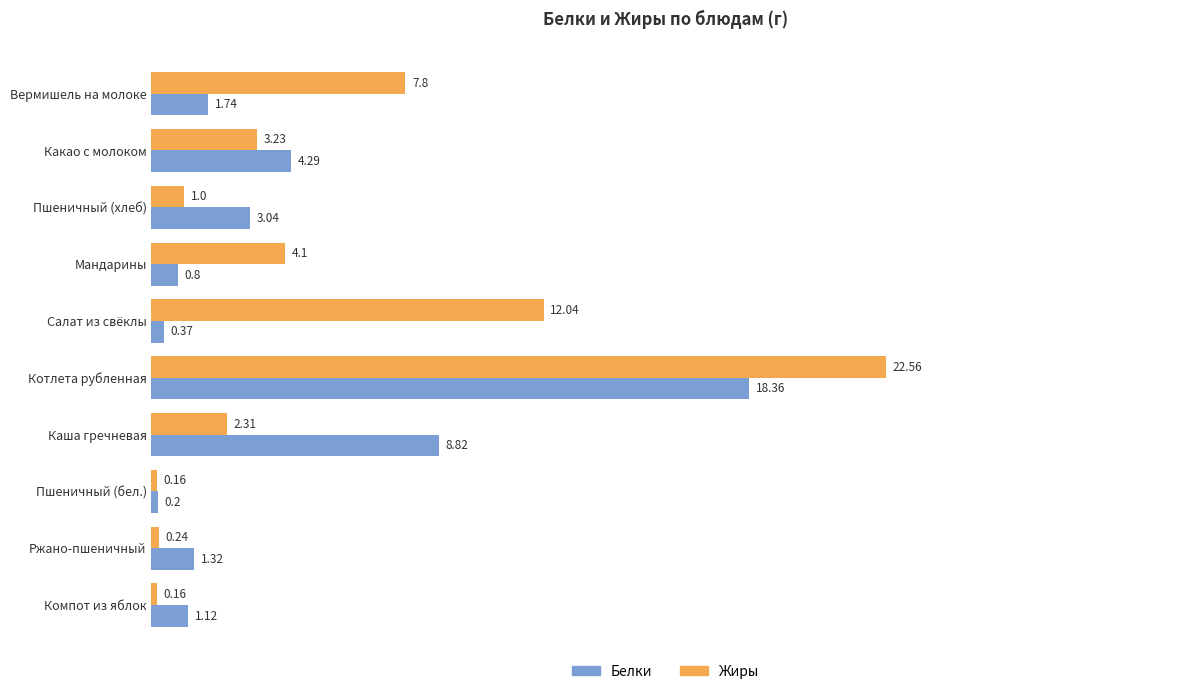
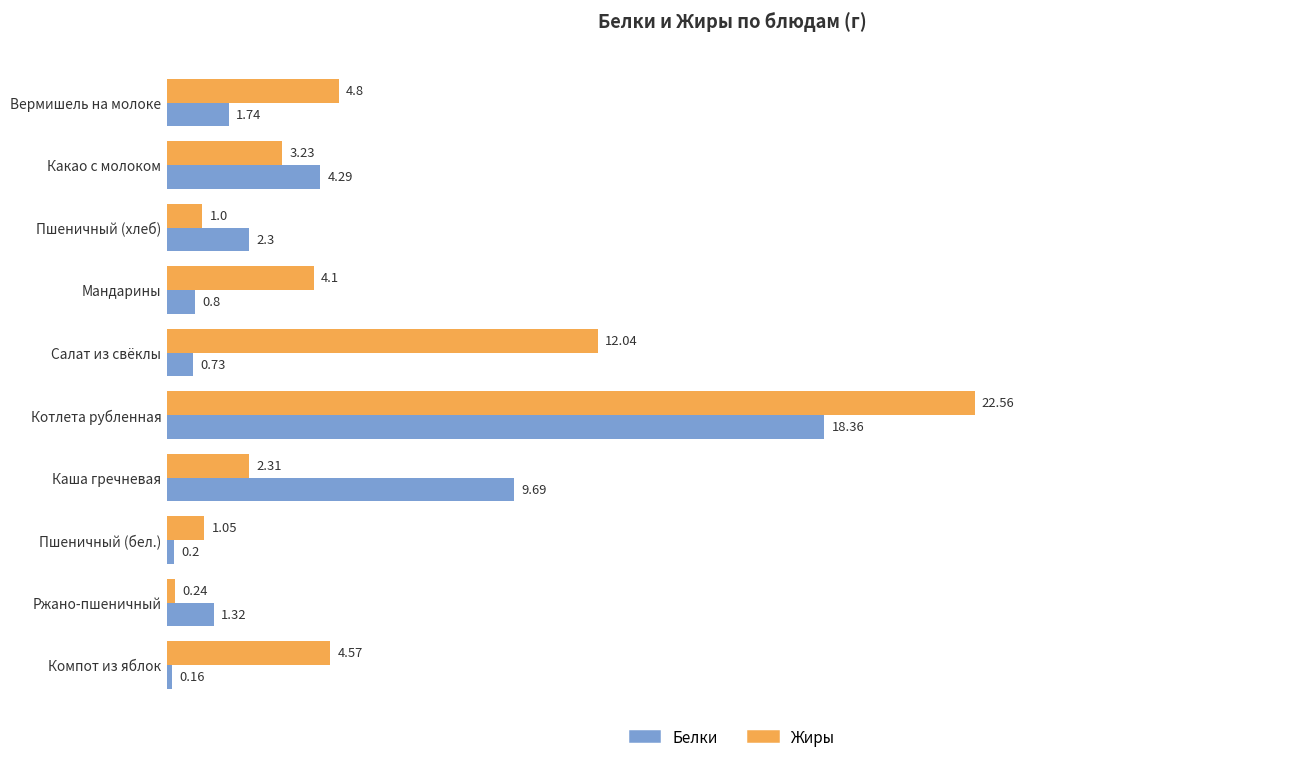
  {
    "Белки": {
      "Вермишель на молоке": 1.74,
      "Какао с молоком": 4.29,
-     "Пшеничный (хлеб)": 3.04,
+     "Пшеничный (хлеб)": 2.3,
      "Мандарины": 0.8,
-     "Салат из свёклы": 0.37,
+     "Салат из свёклы": 0.73,
      "Котлета рубленная": 18.36,
-     "Каша гречневая": 8.82,
+     "Каша гречневая": 9.69,
      "Пшеничный (бел.)": 0.2,
      "Ржано-пшеничный": 1.32,
-     "Компот из яблок": 1.12
+     "Компот из яблок": 0.16
    },
    "Жиры": {
-     "Вермишель на молоке": 7.8,
+     "Вермишель на молоке": 4.8,
      "Какао с молоком": 3.23,
      "Пшеничный (хлеб)": 1.0,
      "Мандарины": 4.1,
      "Салат из свёклы": 12.04,
      "Котлета рубленная": 22.56,
      "Каша гречневая": 2.31,
-     "Пшеничный (бел.)": 0.16,
+     "Пшеничный (бел.)": 1.05,
      "Ржано-пшеничный": 0.24,
-     "Компот из яблок": 0.16
+     "Компот из яблок": 4.57
    }
  }
